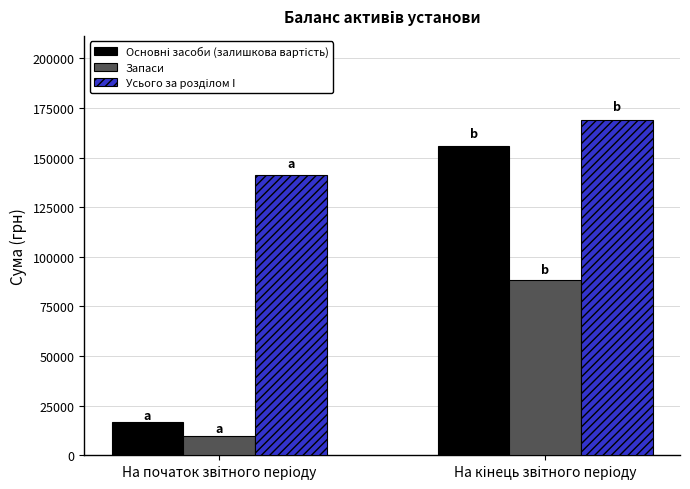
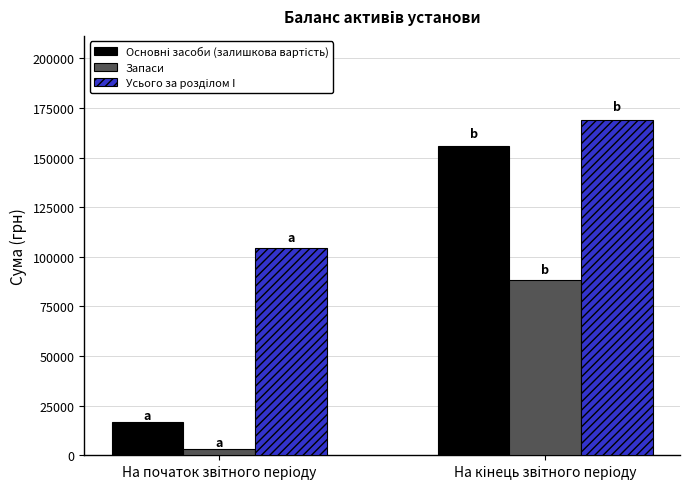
  {
    "Основні засоби (залишкова вартість)": {
      "На початок звітного періоду": 17000,
      "На кінець звітного періоду": 156000
    },
    "Запаси": {
-     "На початок звітного періоду": 10000,
+     "На початок звітного періоду": 3000,
      "На кінець звітного періоду": 88000
    },
    "Усього за розділом І": {
-     "На початок звітного періоду": 141000,
+     "На початок звітного періоду": 104000,
      "На кінець звітного періоду": 169000
    }
  }
